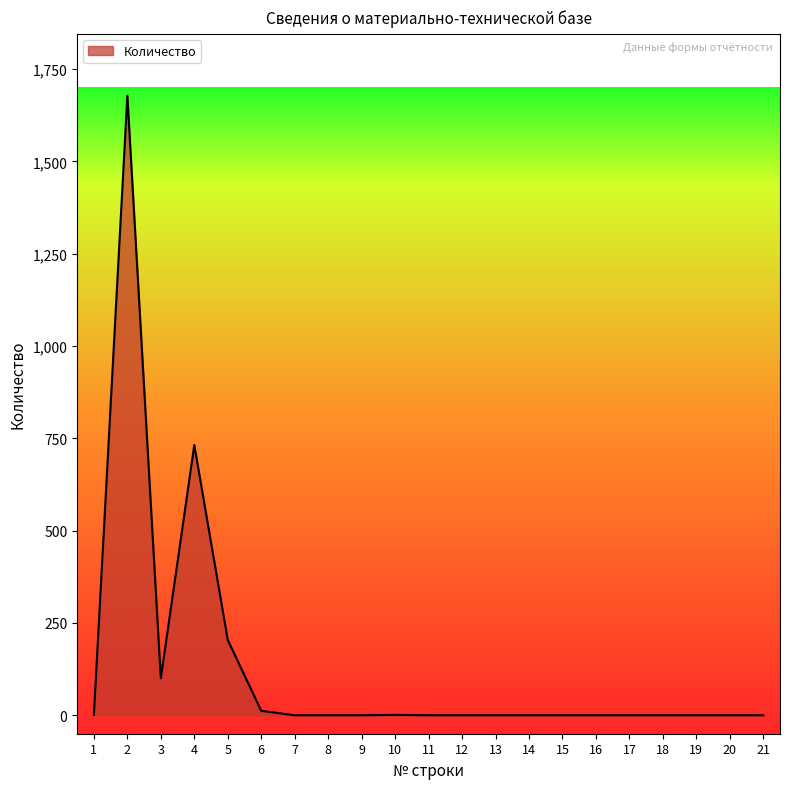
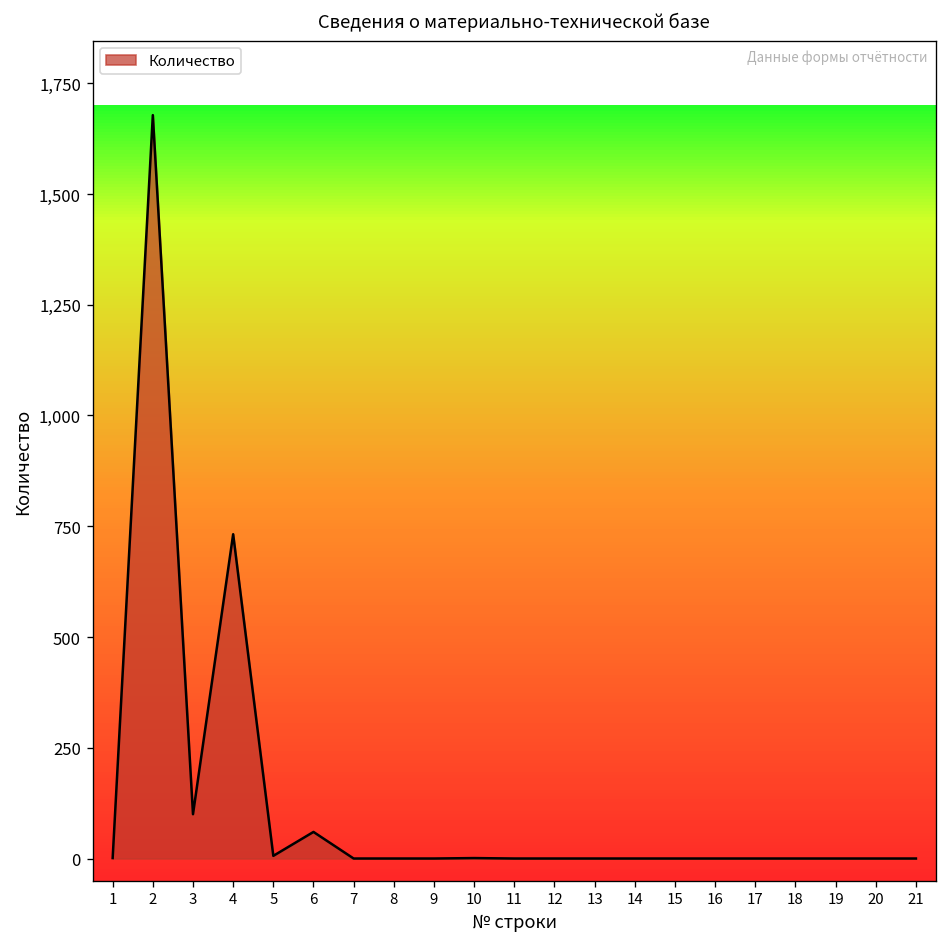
  {
    "1": "0",
    "2": "1,680",
    "3": "100",
    "4": "730",
-   "5": "200",
-   "6": "10",
+   "5": "10",
+   "6": "60",
    "7": "0",
    "8": "0",
    "9": "0",
    "10": "0",
    "11": "0",
    "12": "0",
    "13": "0",
    "14": "0",
    "15": "0",
    "16": "0",
    "17": "0",
    "18": "0",
    "19": "0",
    "20": "0",
    "21": "0"
  }
